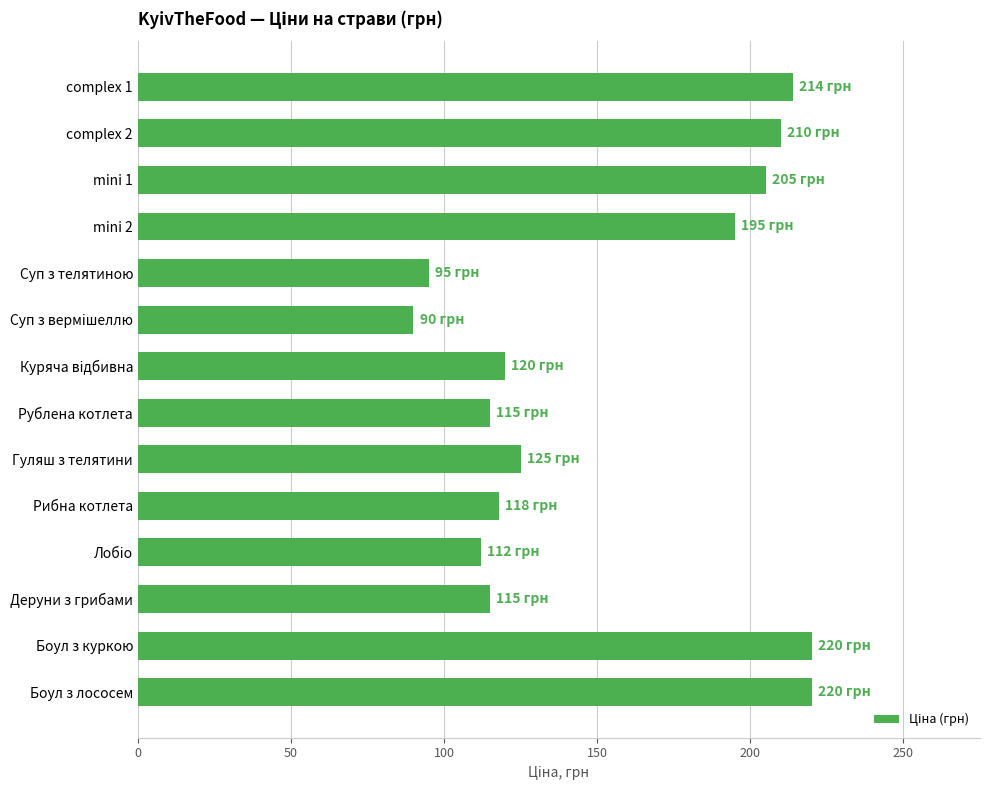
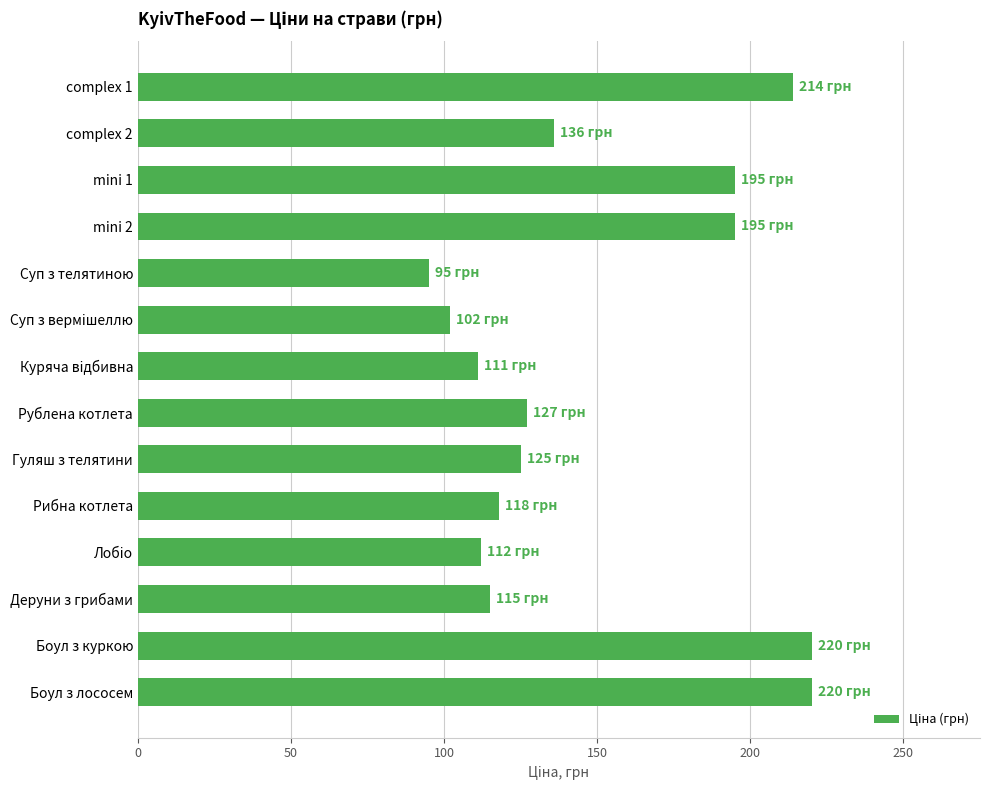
  {
    "complex 1": 214,
-   "complex 2": 210,
-   "mini 1": 205,
+   "complex 2": 136,
+   "mini 1": 195,
    "mini 2": 195,
    "Суп з телятиною": 95,
-   "Суп з вермішеллю": 90,
-   "Куряча відбивна": 120,
-   "Рублена котлета": 115,
+   "Суп з вермішеллю": 102,
+   "Куряча відбивна": 111,
+   "Рублена котлета": 127,
    "Гуляш з телятини": 125,
    "Рибна котлета": 118,
    "Лобіо": 112,
    "Деруни з грибами": 115,
    "Боул з куркою": 220,
    "Боул з лососем": 220
  }
